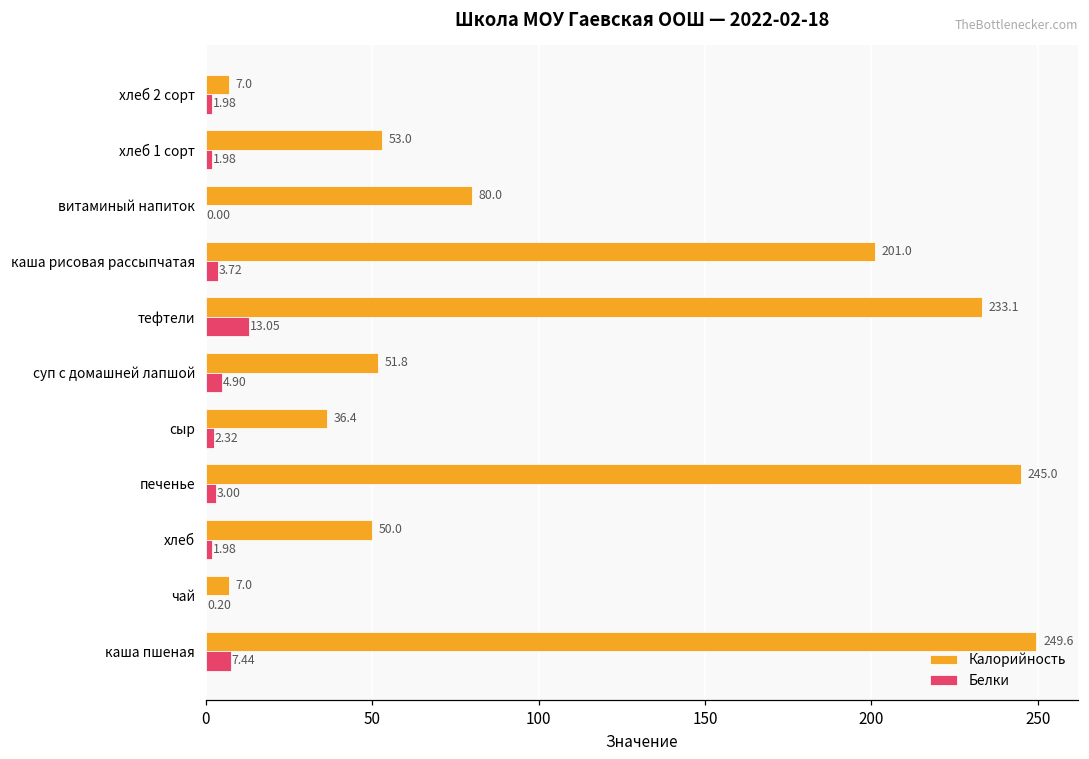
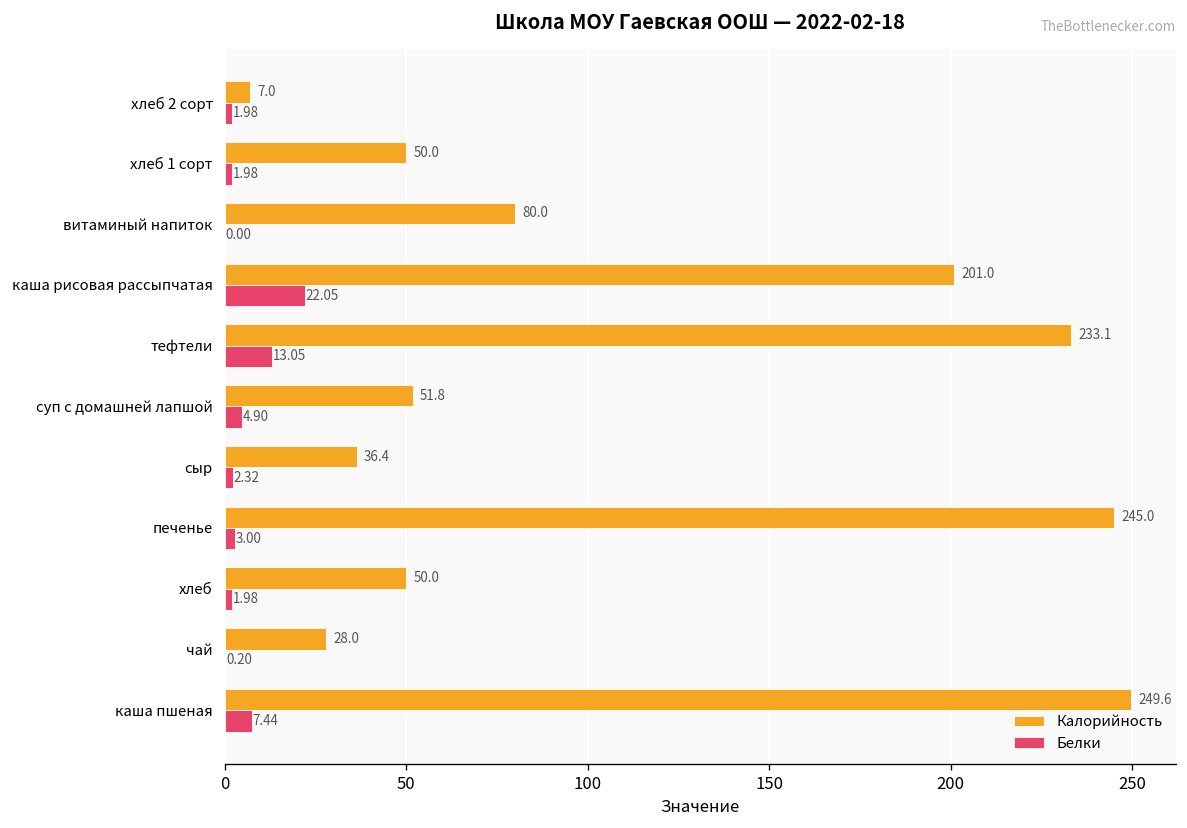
  {
    "Калорийность": {
      "хлеб 2 сорт": 7.0,
-     "хлеб 1 сорт": 53.0,
+     "хлеб 1 сорт": 50.0,
      "витаминый напиток": 80.0,
      "каша рисовая рассыпчатая": 201.0,
      "тефтели": 233.1,
      "суп с домашней лапшой": 51.8,
      "сыр": 36.4,
      "печенье": 245.0,
      "хлеб": 50.0,
-     "чай": 7.0,
+     "чай": 28.0,
      "каша пшеная": 249.6
    },
    "Белки": {
      "хлеб 2 сорт": 1.98,
      "хлеб 1 сорт": 1.98,
      "витаминый напиток": 0.00,
-     "каша рисовая рассыпчатая": 3.72,
+     "каша рисовая рассыпчатая": 22.05,
      "тефтели": 13.05,
      "суп с домашней лапшой": 4.90,
      "сыр": 2.32,
      "печенье": 3.00,
      "хлеб": 1.98,
      "чай": 0.20,
      "каша пшеная": 7.44
    }
  }
